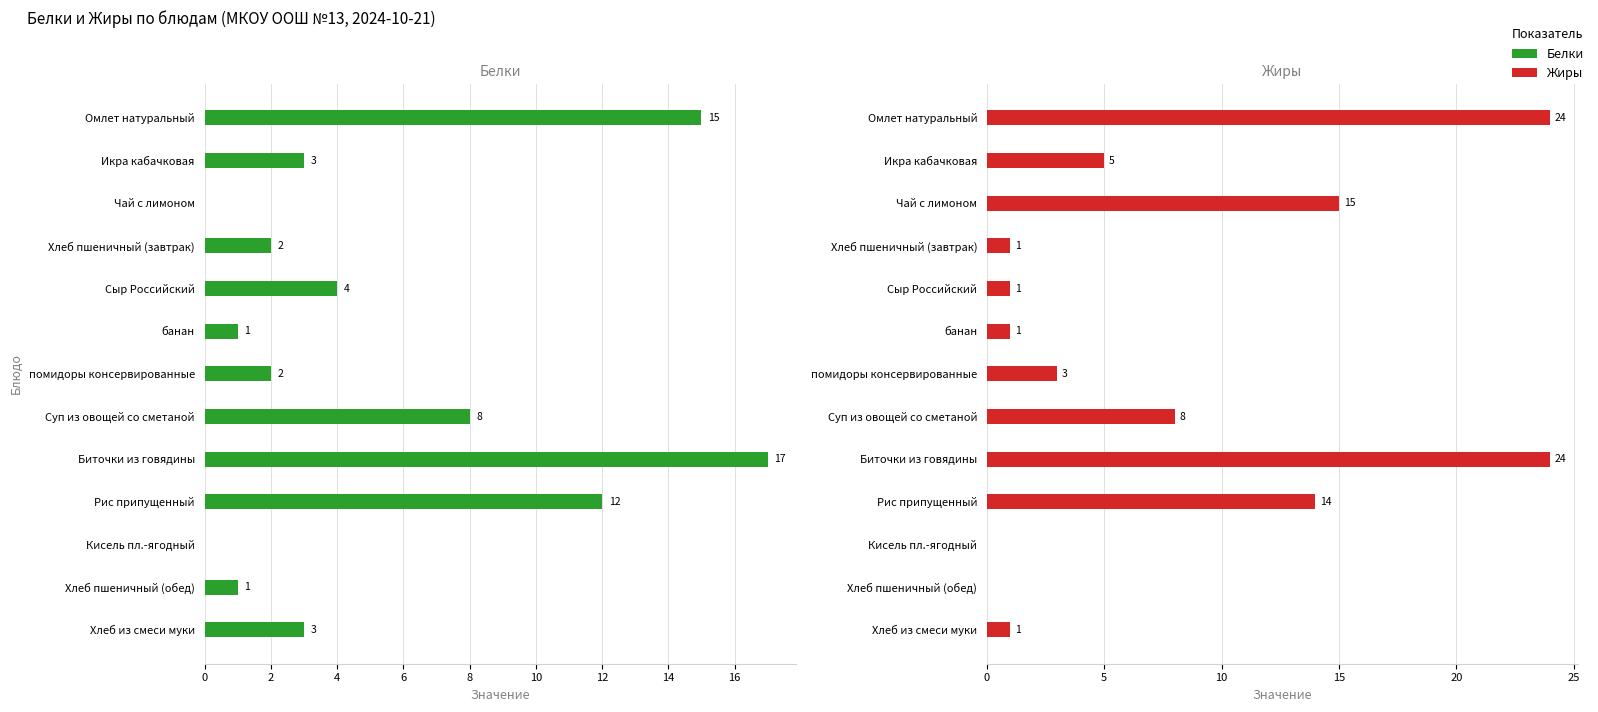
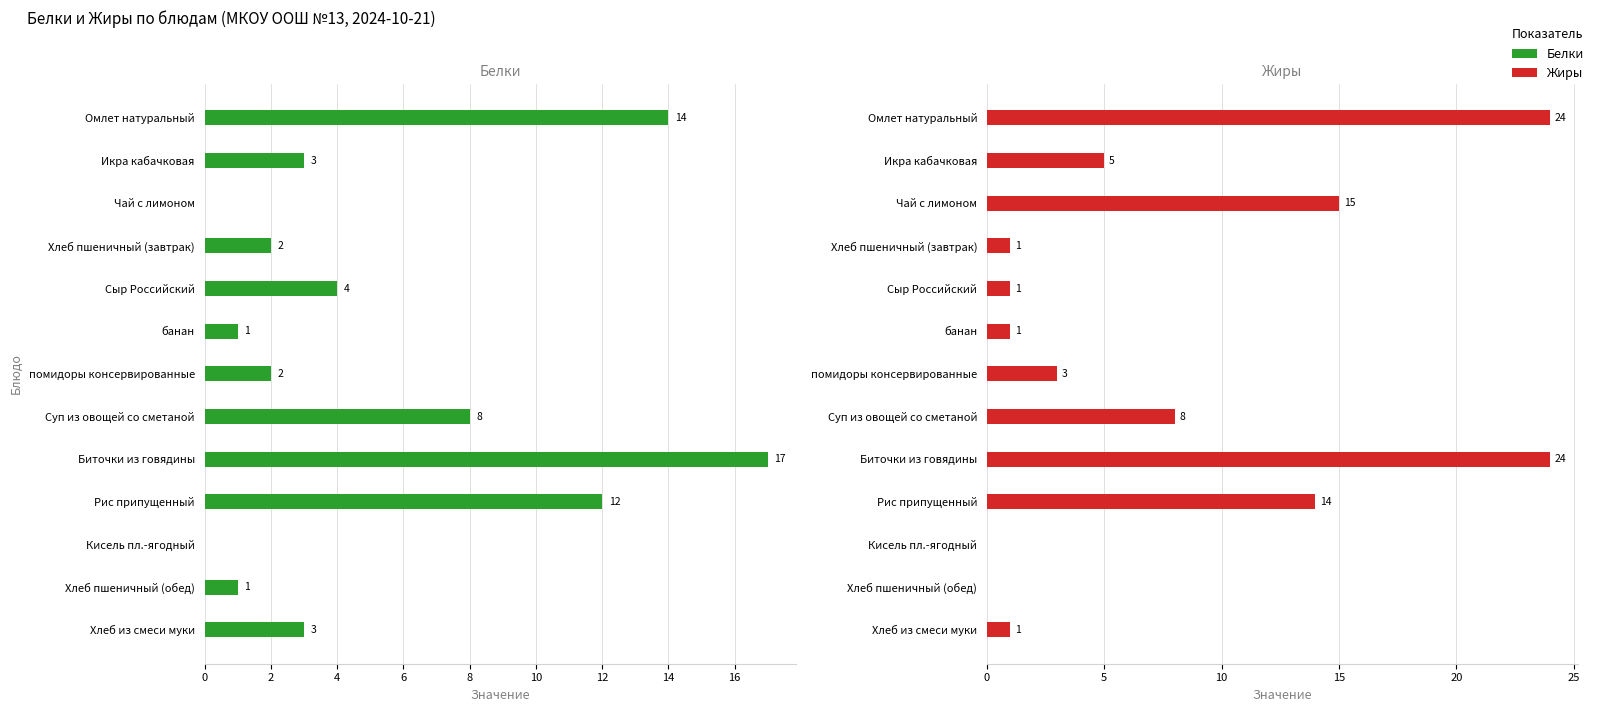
  {
    "Белки": {
-     "Омлет натуральный": 15,
+     "Омлет натуральный": 14,
      "Икра кабачковая": 3,
      "Хлеб пшеничный (завтрак)": 2,
      "Сыр Российский": 4,
      "банан": 1,
      "помидоры консервированные": 2,
      "Суп из овощей со сметаной": 8,
      "Биточки из говядины": 17,
      "Рис припущенный": 12,
      "Хлеб пшеничный (обед)": 1,
      "Хлеб из смеси муки": 3
    },
    "Жиры": {
      "Омлет натуральный": 24,
      "Икра кабачковая": 5,
      "Чай с лимоном": 15,
      "Хлеб пшеничный (завтрак)": 1,
      "Сыр Российский": 1,
      "банан": 1,
      "помидоры консервированные": 3,
      "Суп из овощей со сметаной": 8,
      "Биточки из говядины": 24,
      "Рис припущенный": 14,
      "Хлеб из смеси муки": 1
    }
  }
